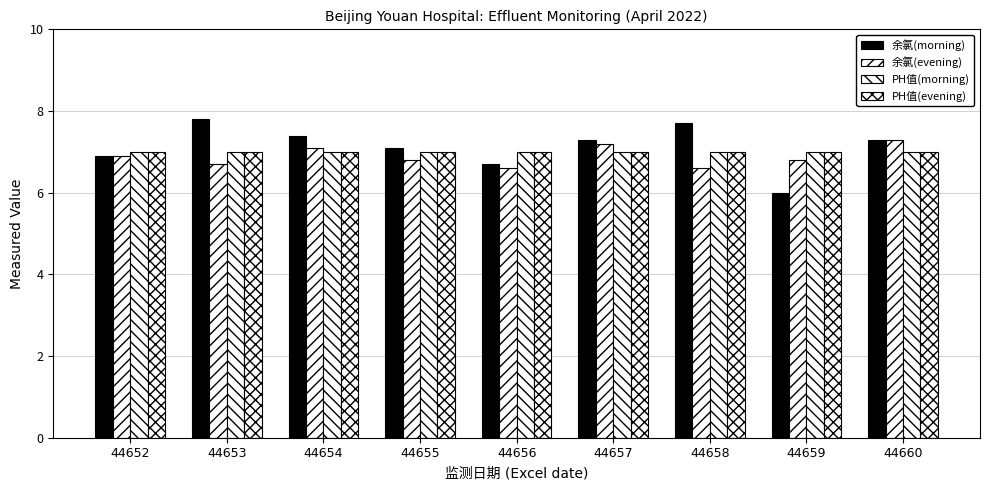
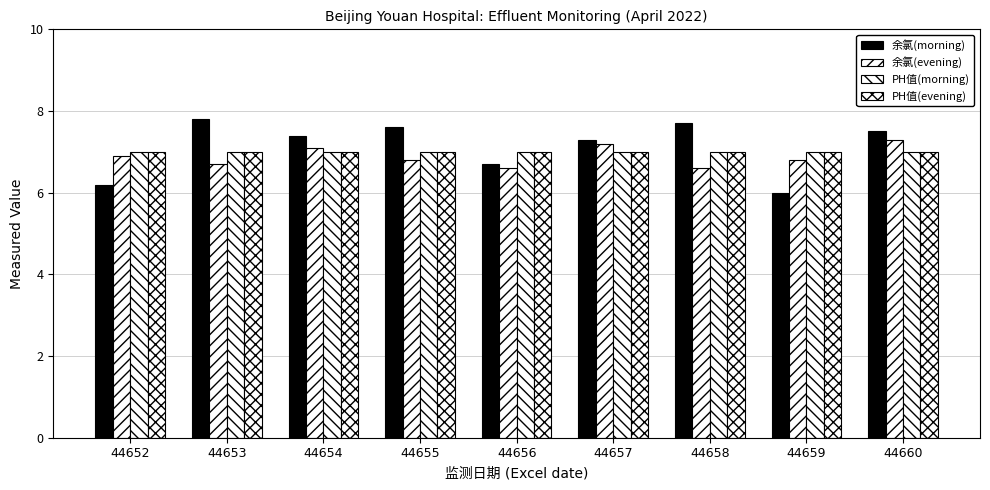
  {
    "余氯(morning)": {
-     "44652": 6.9,
+     "44652": 6.2,
      "44653": 7.8,
      "44654": 7.4,
-     "44655": 7.1,
+     "44655": 7.6,
      "44656": 6.7,
      "44657": 7.3,
      "44658": 7.7,
      "44659": 6.0,
-     "44660": 7.3
+     "44660": 7.5
    }
  }
